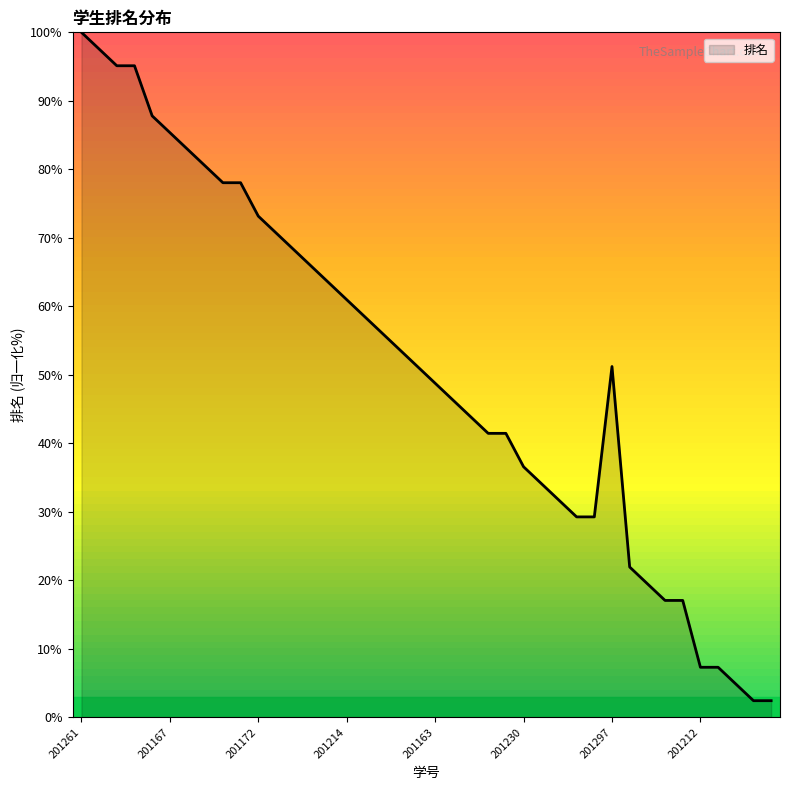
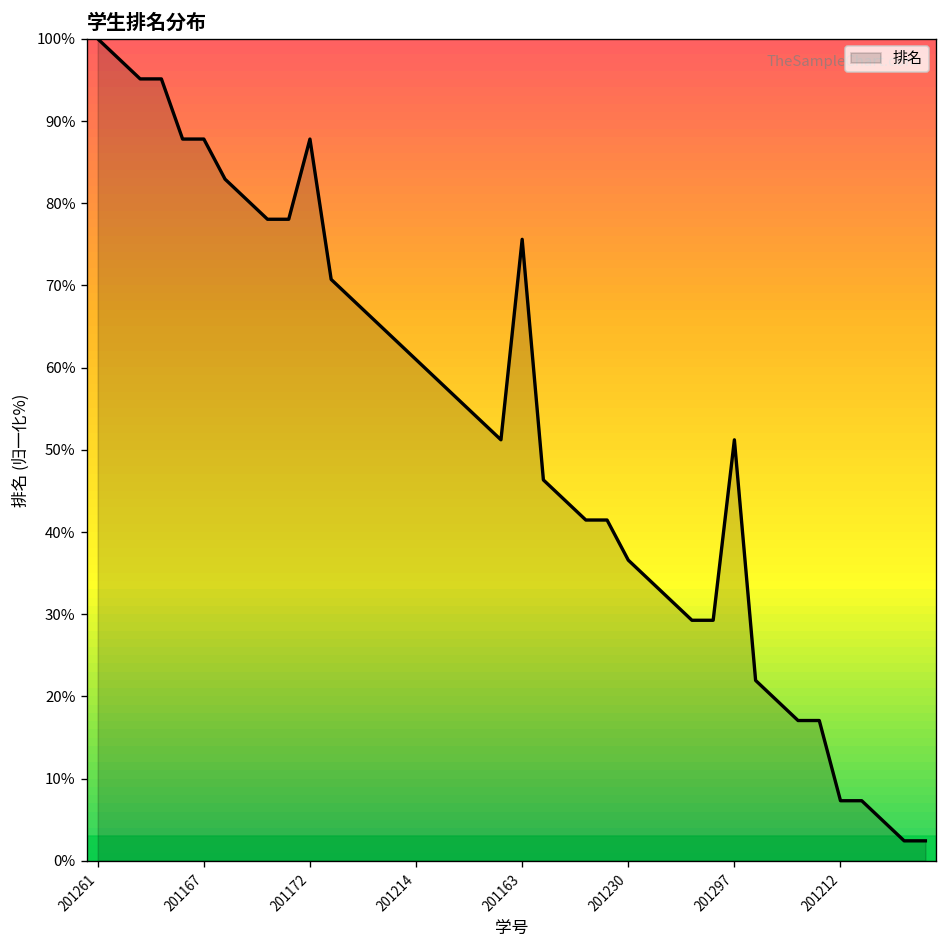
  {
    "201261": "100%",
-   "201167": "85%",
-   "201172": "73%",
+   "201167": "88%",
+   "201172": "88%",
    "201214": "61%",
-   "201163": "49%",
+   "201163": "76%",
    "201230": "37%",
    "201297": "51%",
    "201212": "7%"
  }
